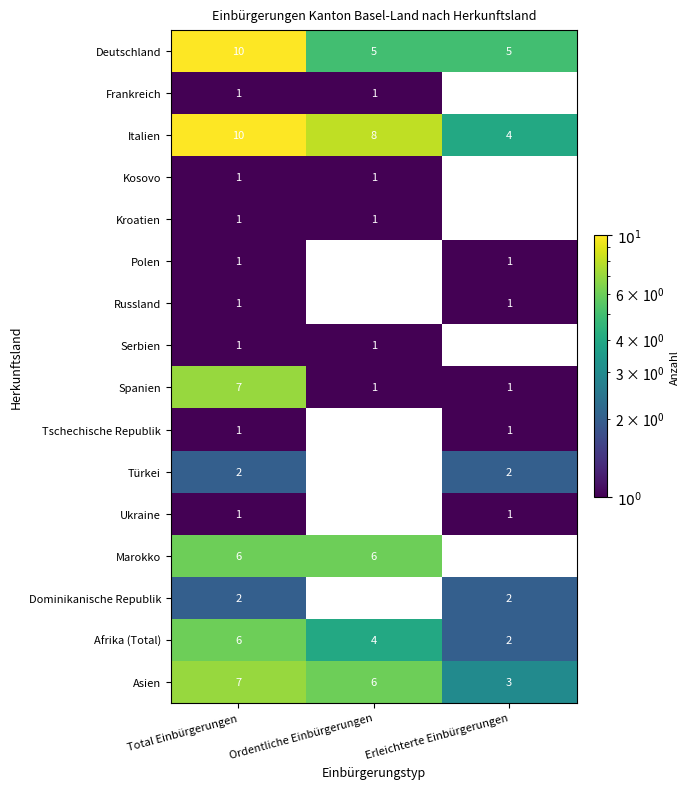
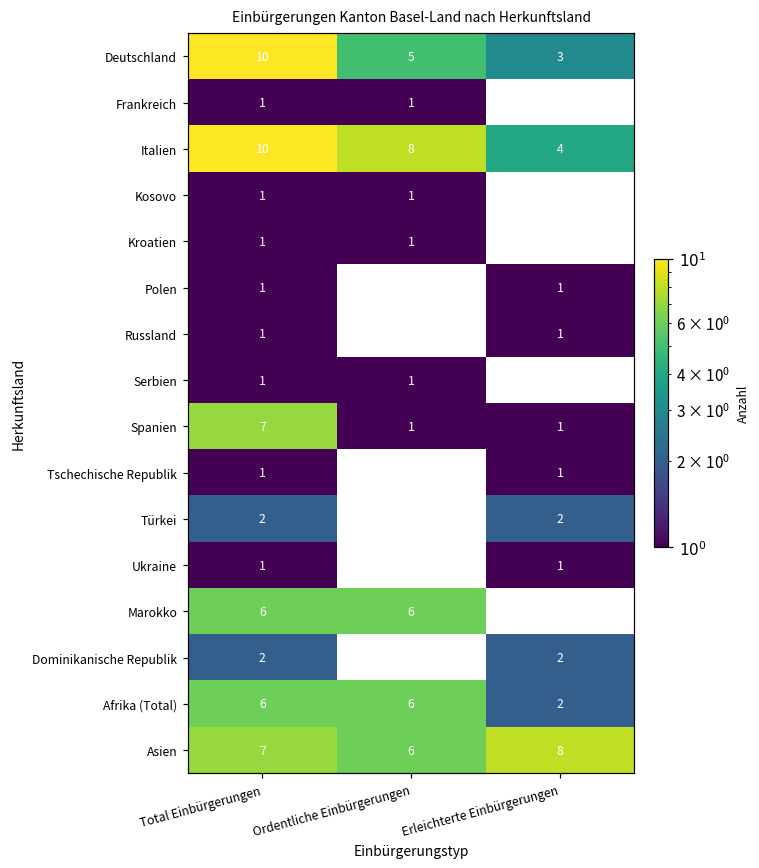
  {
    "Deutschland": {
      "Total Einbürgerungen": 10,
      "Ordentliche Einbürgerungen": 5,
-     "Erleichterte Einbürgerungen": 5
+     "Erleichterte Einbürgerungen": 3
    },
    "Frankreich": {
      "Total Einbürgerungen": 1,
      "Ordentliche Einbürgerungen": 1
    },
    "Italien": {
      "Total Einbürgerungen": 10,
      "Ordentliche Einbürgerungen": 8,
      "Erleichterte Einbürgerungen": 4
    },
    "Kosovo": {
      "Total Einbürgerungen": 1,
      "Ordentliche Einbürgerungen": 1
    },
    "Kroatien": {
      "Total Einbürgerungen": 1,
      "Ordentliche Einbürgerungen": 1
    },
    "Polen": {
      "Total Einbürgerungen": 1,
      "Erleichterte Einbürgerungen": 1
    },
    "Russland": {
      "Total Einbürgerungen": 1,
      "Erleichterte Einbürgerungen": 1
    },
    "Serbien": {
      "Total Einbürgerungen": 1,
      "Ordentliche Einbürgerungen": 1
    },
    "Spanien": {
      "Total Einbürgerungen": 7,
      "Ordentliche Einbürgerungen": 1,
      "Erleichterte Einbürgerungen": 1
    },
    "Tschechische Republik": {
      "Total Einbürgerungen": 1,
      "Erleichterte Einbürgerungen": 1
    },
    "Türkei": {
      "Total Einbürgerungen": 2,
      "Erleichterte Einbürgerungen": 2
    },
    "Ukraine": {
      "Total Einbürgerungen": 1,
      "Erleichterte Einbürgerungen": 1
    },
    "Marokko": {
      "Total Einbürgerungen": 6,
      "Ordentliche Einbürgerungen": 6
    },
    "Dominikanische Republik": {
      "Total Einbürgerungen": 2,
      "Erleichterte Einbürgerungen": 2
    },
    "Afrika (Total)": {
      "Total Einbürgerungen": 6,
-     "Ordentliche Einbürgerungen": 4,
+     "Ordentliche Einbürgerungen": 6,
      "Erleichterte Einbürgerungen": 2
    },
    "Asien": {
      "Total Einbürgerungen": 7,
      "Ordentliche Einbürgerungen": 6,
-     "Erleichterte Einbürgerungen": 3
+     "Erleichterte Einbürgerungen": 8
    }
  }
